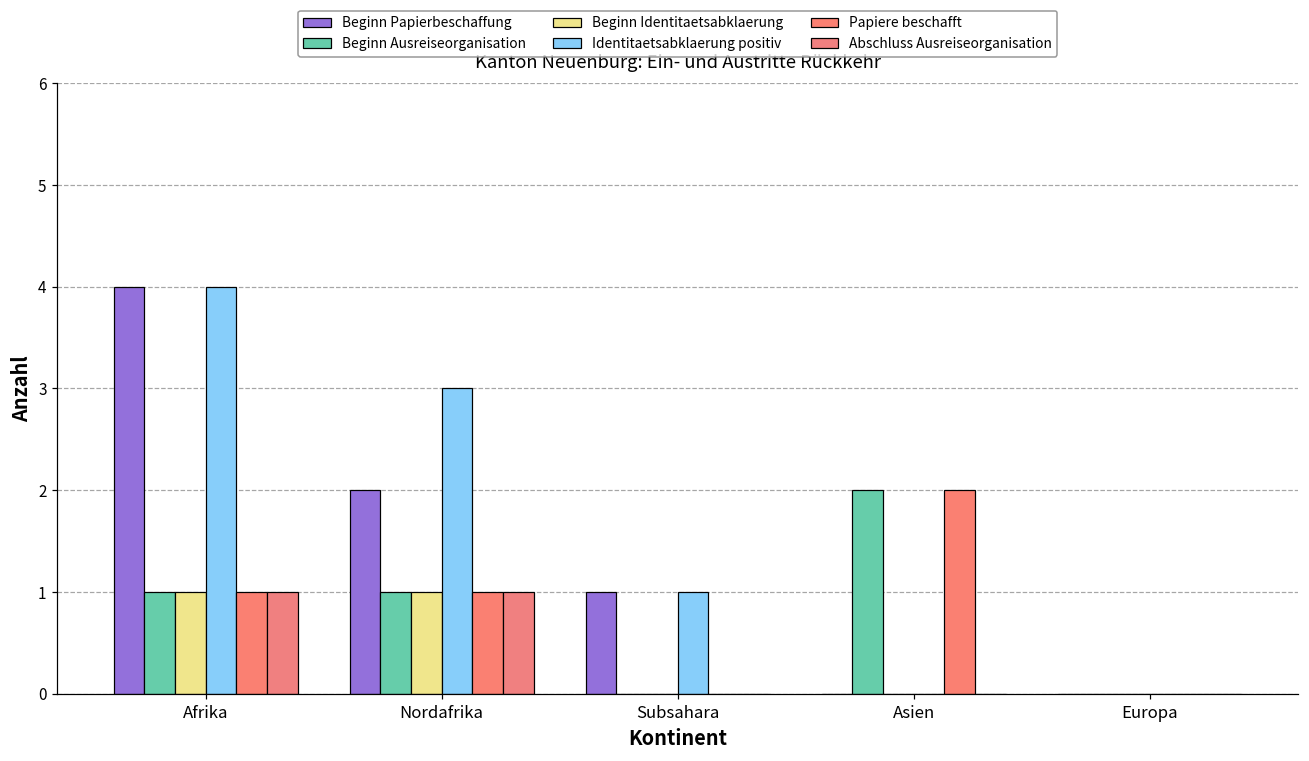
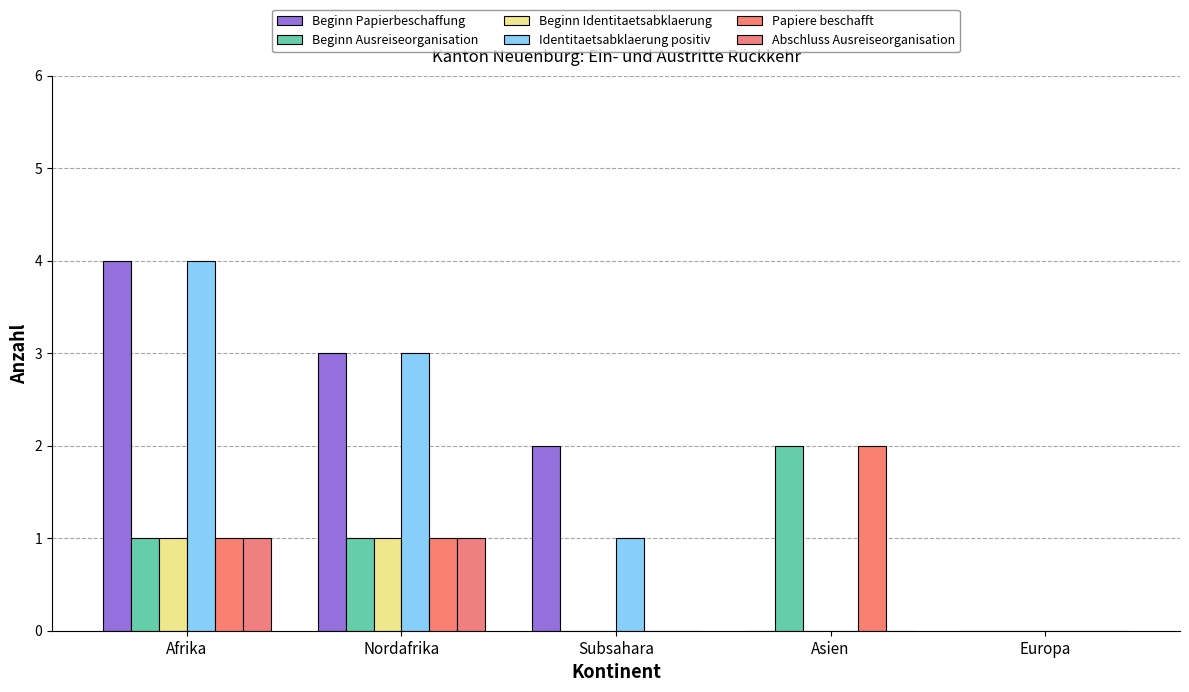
  {
    "Beginn Papierbeschaffung": {
      "Afrika": 4,
-     "Nordafrika": 2,
-     "Subsahara": 1,
+     "Nordafrika": 3,
+     "Subsahara": 2,
      "Asien": 0,
      "Europa": 0
    },
    "Beginn Ausreiseorganisation": {
      "Afrika": 1,
      "Nordafrika": 1,
      "Subsahara": 0,
      "Asien": 2,
      "Europa": 0
    },
    "Beginn Identitaetsabklaerung": {
      "Afrika": 1,
      "Nordafrika": 1,
      "Subsahara": 0,
      "Asien": 0,
      "Europa": 0
    },
    "Identitaetsabklaerung positiv": {
      "Afrika": 4,
      "Nordafrika": 3,
      "Subsahara": 1,
      "Asien": 0,
      "Europa": 0
    }
  }
